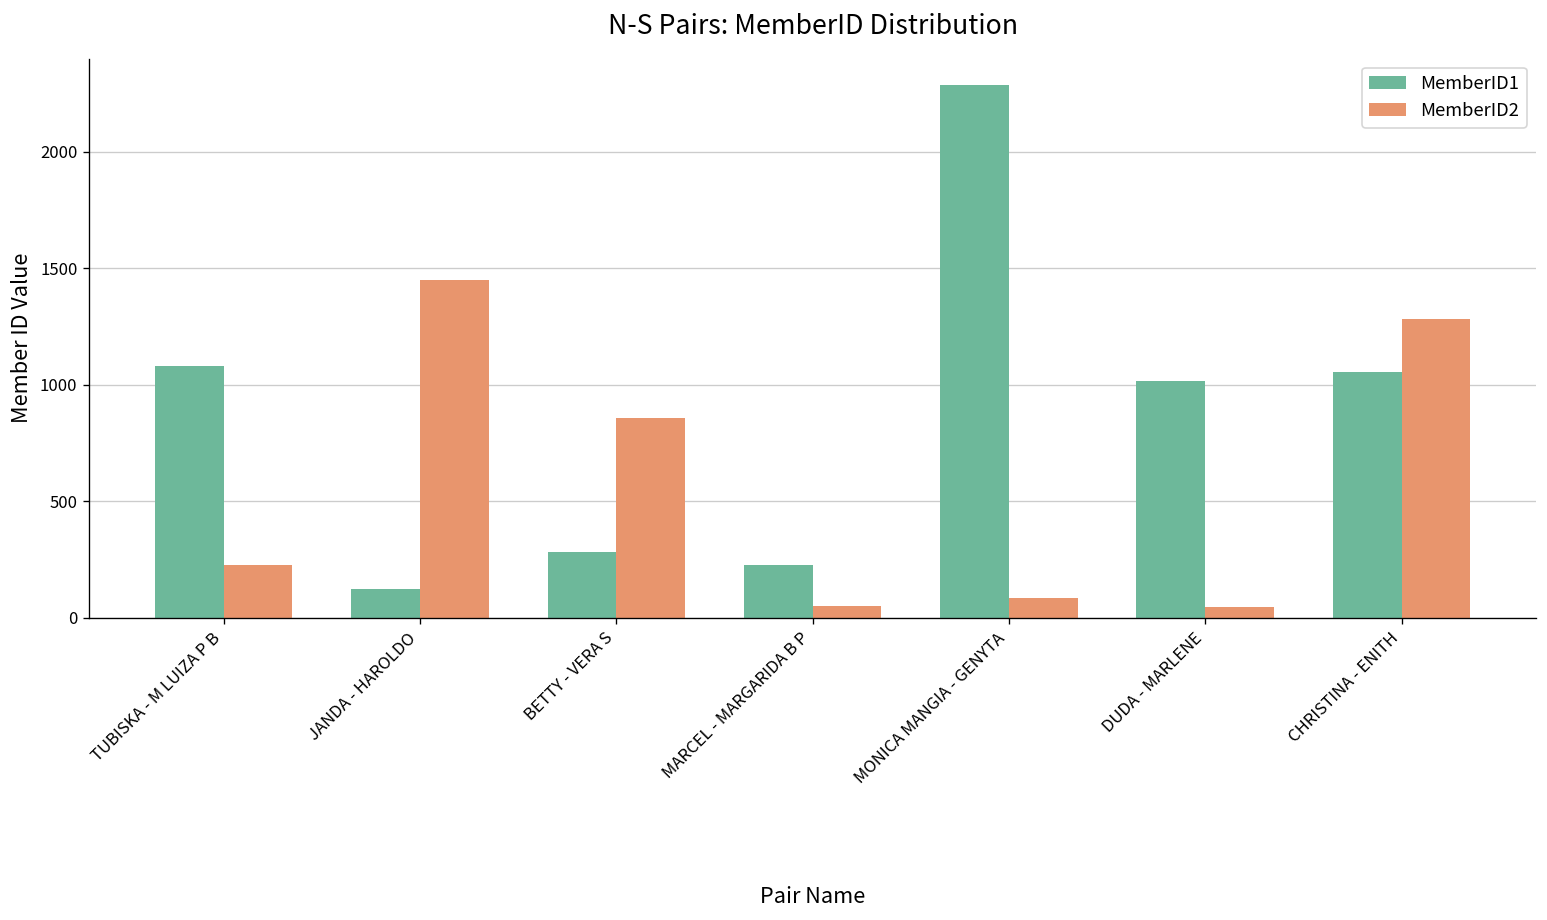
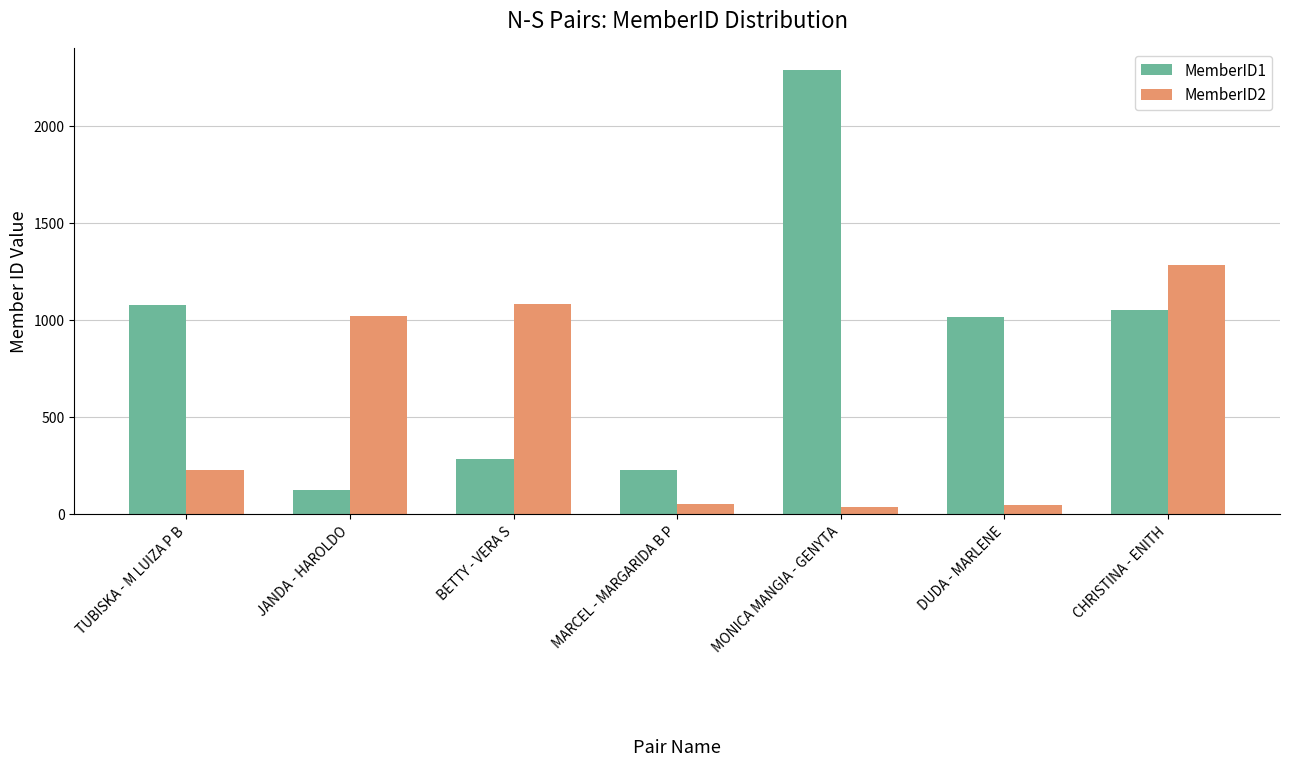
  {
    "MemberID1": {
      "TUBISKA - M LUIZA P B": 1080,
      "JANDA - HAROLDO": 130,
      "BETTY - VERA S": 290,
      "MARCEL - MARGARIDA B P": 230,
      "MONICA MANGIA - GENYTA": 2290,
      "DUDA - MARLENE": 1020,
      "CHRISTINA - ENITH": 1050
    },
    "MemberID2": {
      "TUBISKA - M LUIZA P B": 230,
-     "JANDA - HAROLDO": 1450,
-     "BETTY - VERA S": 860,
+     "JANDA - HAROLDO": 1020,
+     "BETTY - VERA S": 1080,
      "MARCEL - MARGARIDA B P": 50,
-     "MONICA MANGIA - GENYTA": 90,
+     "MONICA MANGIA - GENYTA": 40,
      "DUDA - MARLENE": 50,
      "CHRISTINA - ENITH": 1280
    }
  }
